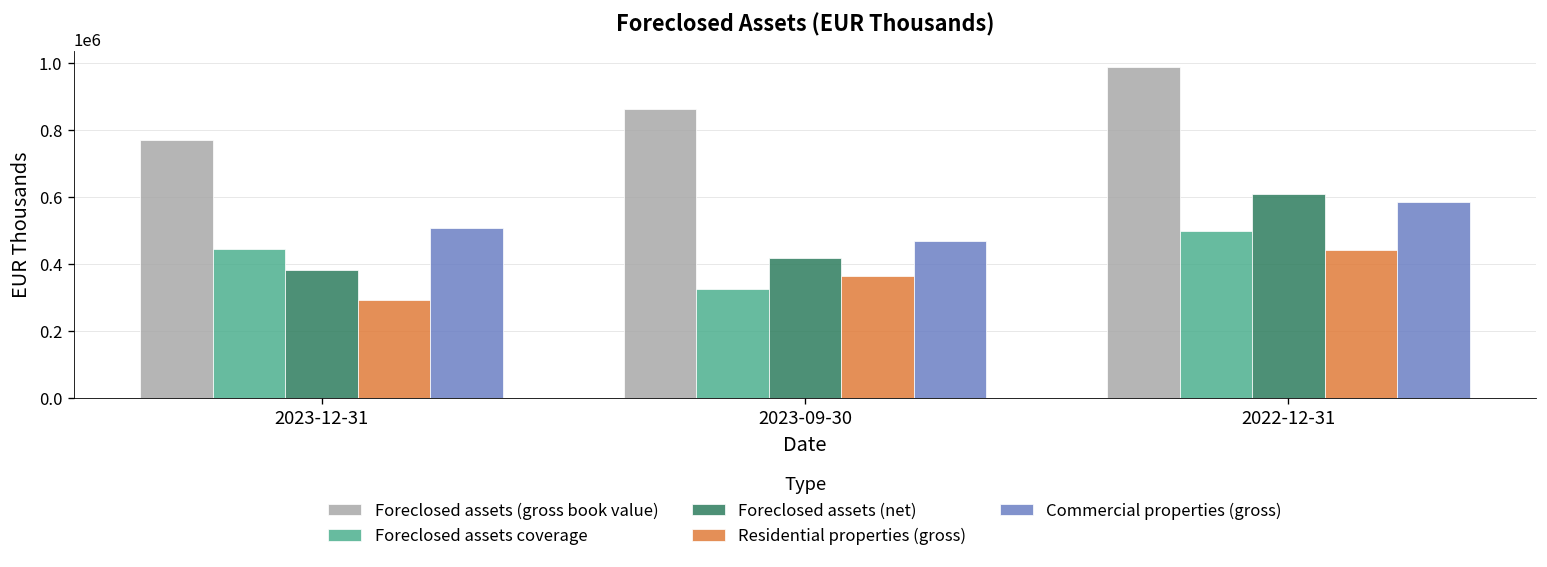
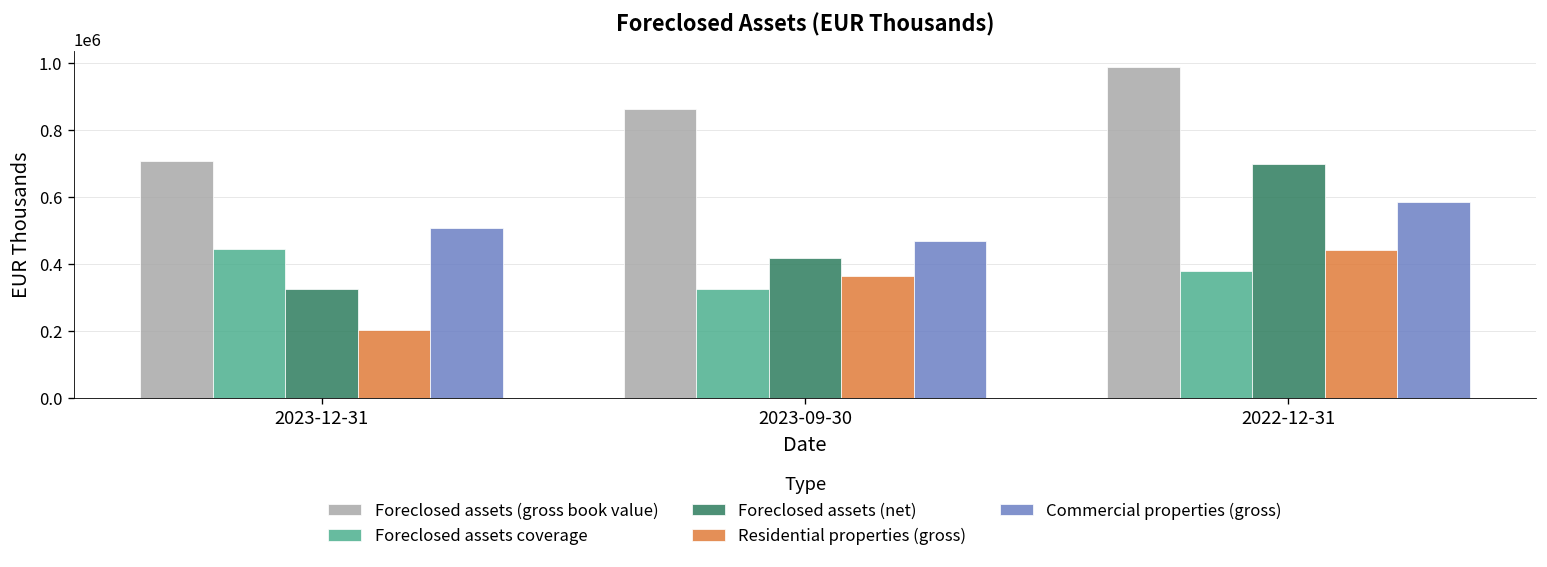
  {
    "Foreclosed assets (gross book value)": {
-     "2023-12-31": 770000,
+     "2023-12-31": 710000,
      "2023-09-30": 860000,
      "2022-12-31": 990000
    },
    "Foreclosed assets coverage": {
      "2023-12-31": 450000,
      "2023-09-30": 330000,
-     "2022-12-31": 500000
+     "2022-12-31": 380000
    },
    "Foreclosed assets (net)": {
-     "2023-12-31": 380000,
+     "2023-12-31": 330000,
      "2023-09-30": 420000,
-     "2022-12-31": 610000
+     "2022-12-31": 700000
    },
    "Residential properties (gross)": {
-     "2023-12-31": 290000,
+     "2023-12-31": 200000,
      "2023-09-30": 360000,
      "2022-12-31": 440000
    },
    "Commercial properties (gross)": {
      "2023-12-31": 510000,
      "2023-09-30": 470000,
      "2022-12-31": 590000
    }
  }
